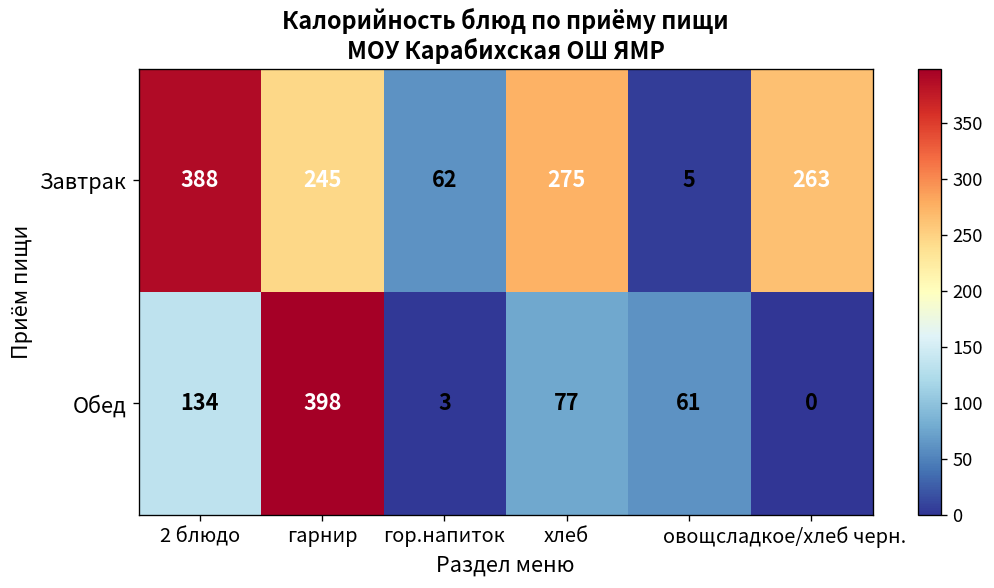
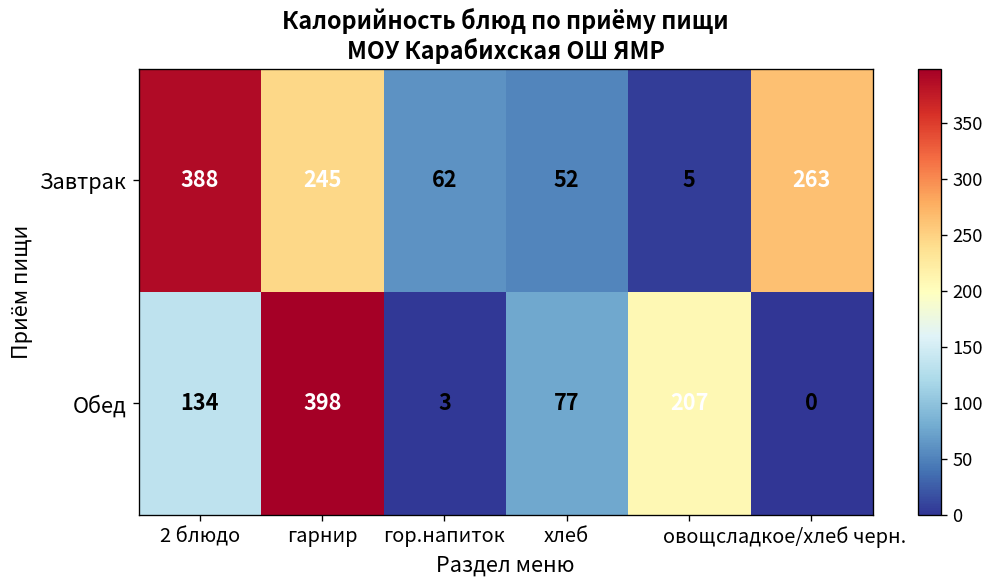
  {
    "Завтрак": {
      "2 блюдо": 388,
      "гарнир": 245,
      "гор.напиток": 62,
-     "хлеб": 275,
+     "хлеб": 52,
      "овощ": 5,
      "сладкое/хлеб черн.": 263
    },
    "Обед": {
      "2 блюдо": 134,
      "гарнир": 398,
      "гор.напиток": 3,
      "хлеб": 77,
-     "овощ": 61,
+     "овощ": 207,
      "сладкое/хлеб черн.": 0
    }
  }
